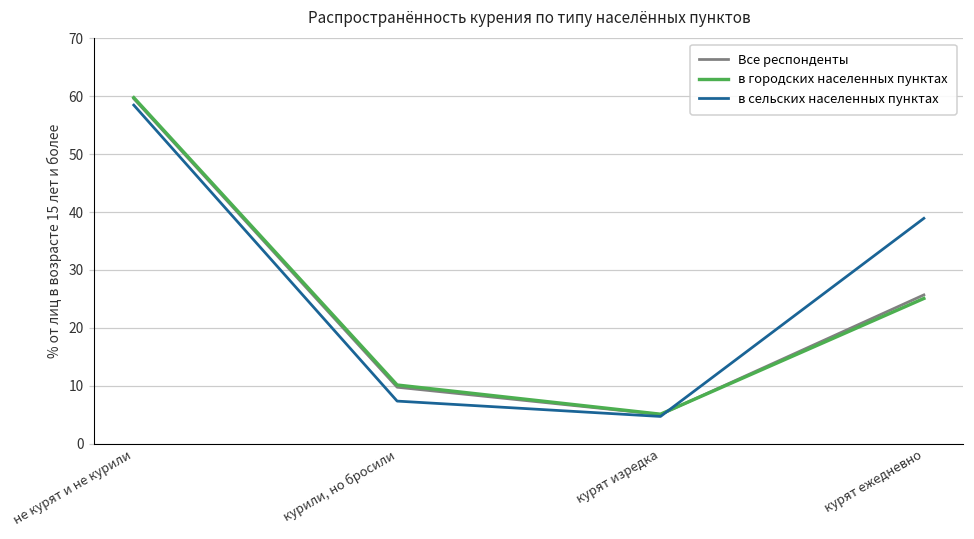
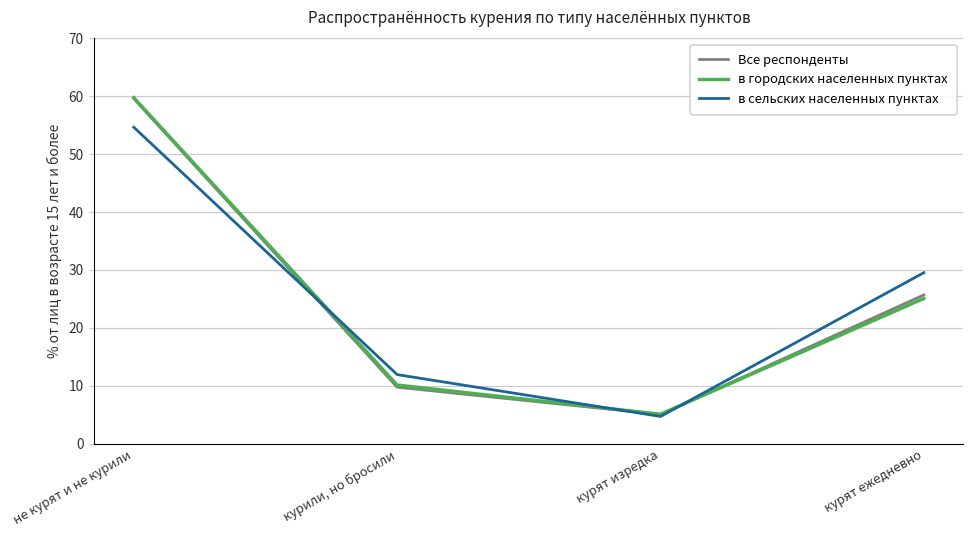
  {
    "Все респонденты": {
      "курят ежедневно": 26
    },
    "в городских населенных пунктах": {
      "курят ежедневно": 25
    },
    "в сельских населенных пунктах": {
-     "не курят и не курили": 58,
-     "курили, но бросили": 7,
-     "курят ежедневно": 39
+     "не курят и не курили": 55,
+     "курили, но бросили": 12,
+     "курят ежедневно": 30
    }
  }
